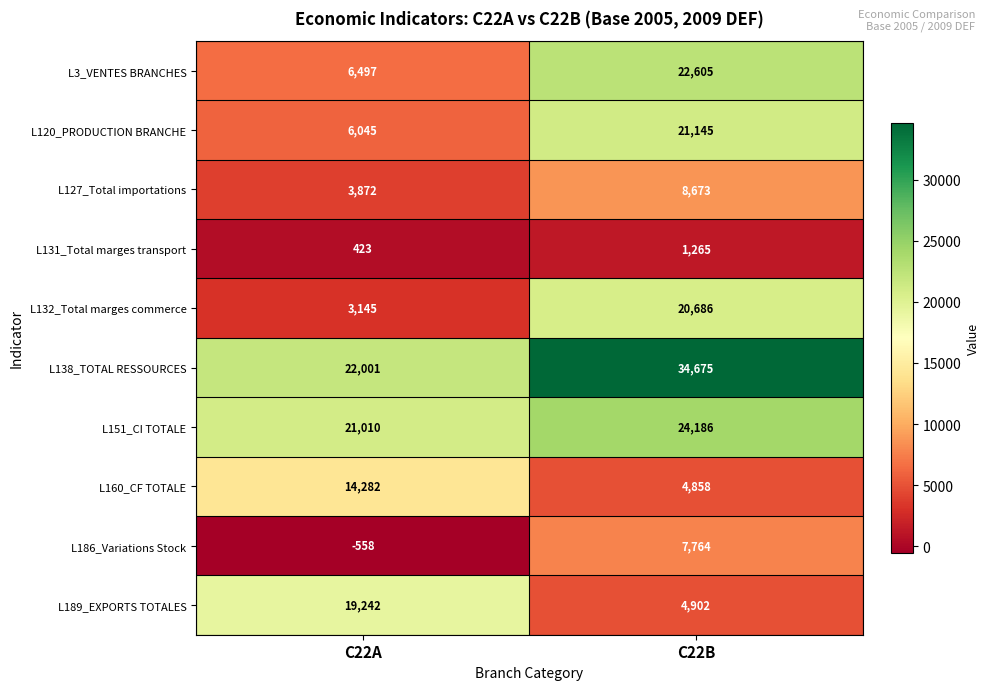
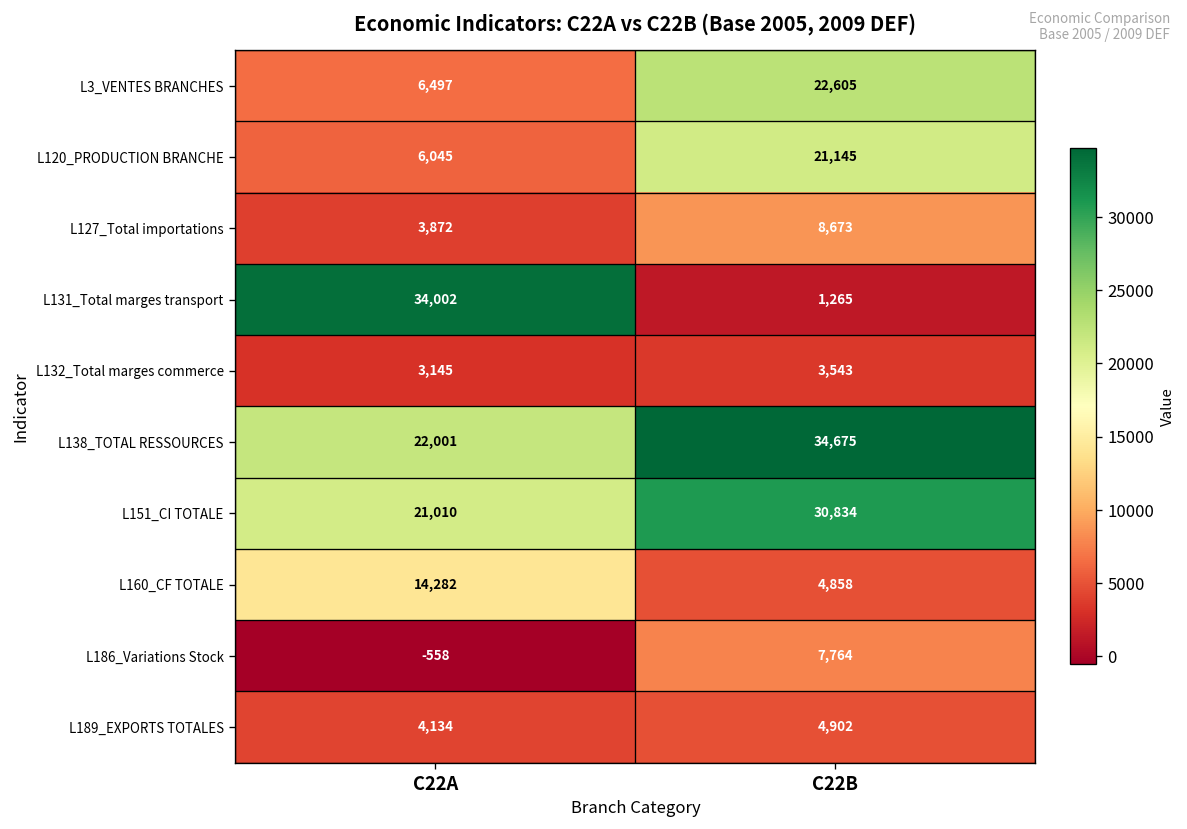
  {
    "L3_VENTES BRANCHES": {
      "C22A": "6,497",
      "C22B": "22,605"
    },
    "L120_PRODUCTION BRANCHE": {
      "C22A": "6,045",
      "C22B": "21,145"
    },
    "L127_Total importations": {
      "C22A": "3,872",
      "C22B": "8,673"
    },
    "L131_Total marges transport": {
-     "C22A": "423",
+     "C22A": "34,002",
      "C22B": "1,265"
    },
    "L132_Total marges commerce": {
      "C22A": "3,145",
-     "C22B": "20,686"
+     "C22B": "3,543"
    },
    "L138_TOTAL RESSOURCES": {
      "C22A": "22,001",
      "C22B": "34,675"
    },
    "L151_CI TOTALE": {
      "C22A": "21,010",
-     "C22B": "24,186"
+     "C22B": "30,834"
    },
    "L160_CF TOTALE": {
      "C22A": "14,282",
      "C22B": "4,858"
    },
    "L186_Variations Stock": {
      "C22A": "-558",
      "C22B": "7,764"
    },
    "L189_EXPORTS TOTALES": {
-     "C22A": "19,242",
+     "C22A": "4,134",
      "C22B": "4,902"
    }
  }
